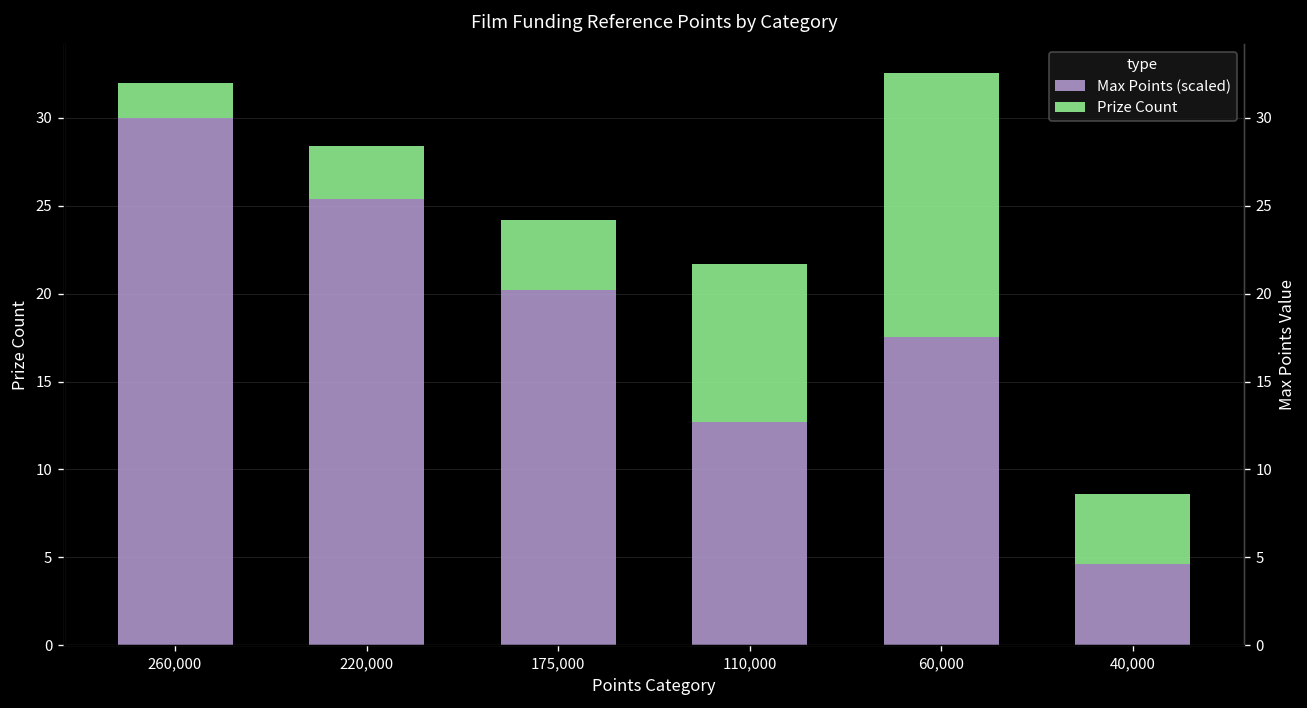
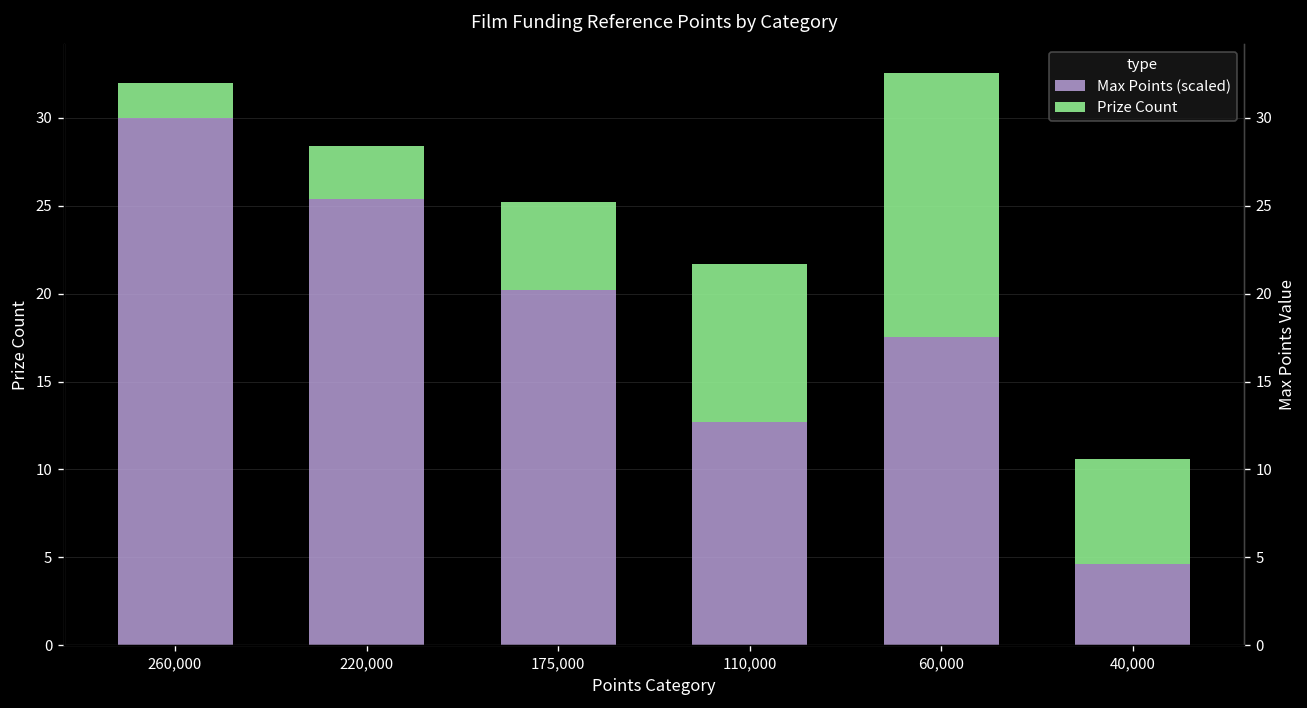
  {
    "Max Points (scaled)": {
      "260,000": 30,
      "220,000": 25.4,
      "175,000": 20.2,
      "110,000": 12.7,
      "60,000": 17.6,
      "40,000": 4.6
    },
    "Prize Count": {
      "260,000": 2,
      "220,000": 3,
-     "175,000": 4,
+     "175,000": 5,
      "110,000": 9,
      "60,000": 15,
-     "40,000": 4
+     "40,000": 6
    }
  }
